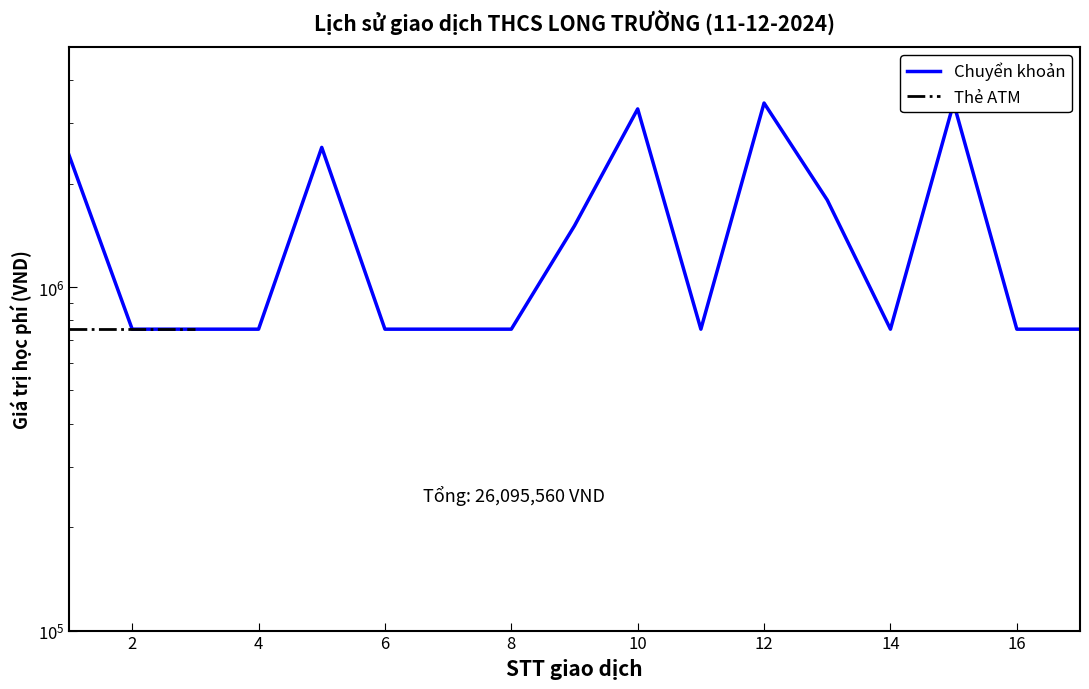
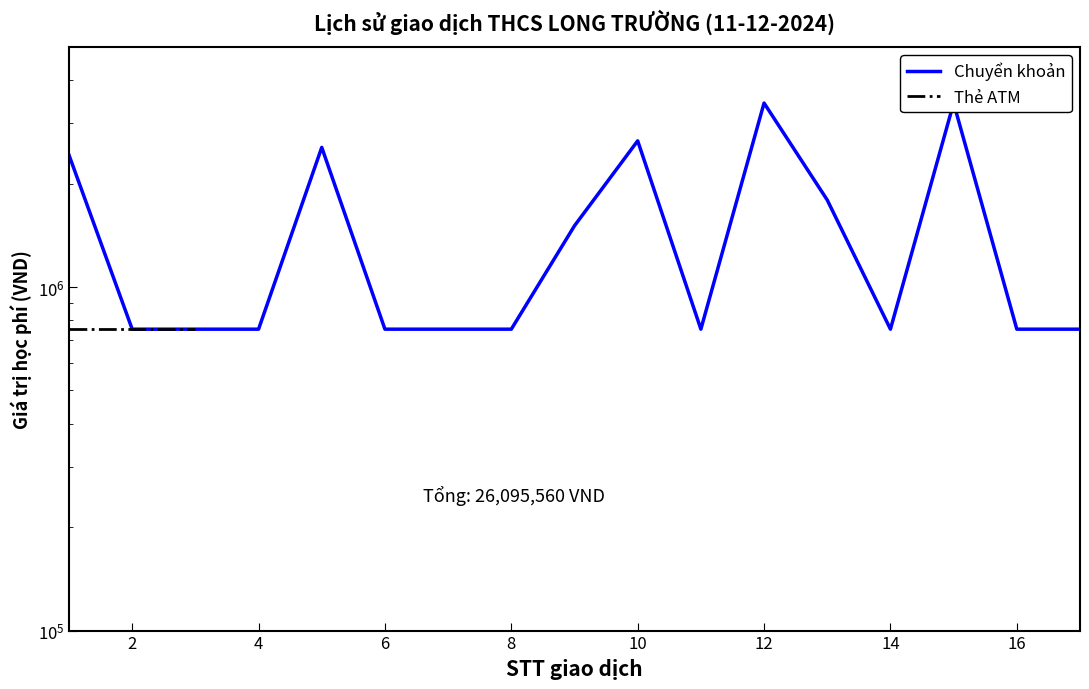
  {
    "Chuyển khoản": {
      "4": 750000,
      "6": 750000,
      "8": 750000,
-     "10": 3300000,
+     "10": 2700000,
      "12": 3400000,
      "14": 750000,
      "16": 750000
    }
  }
